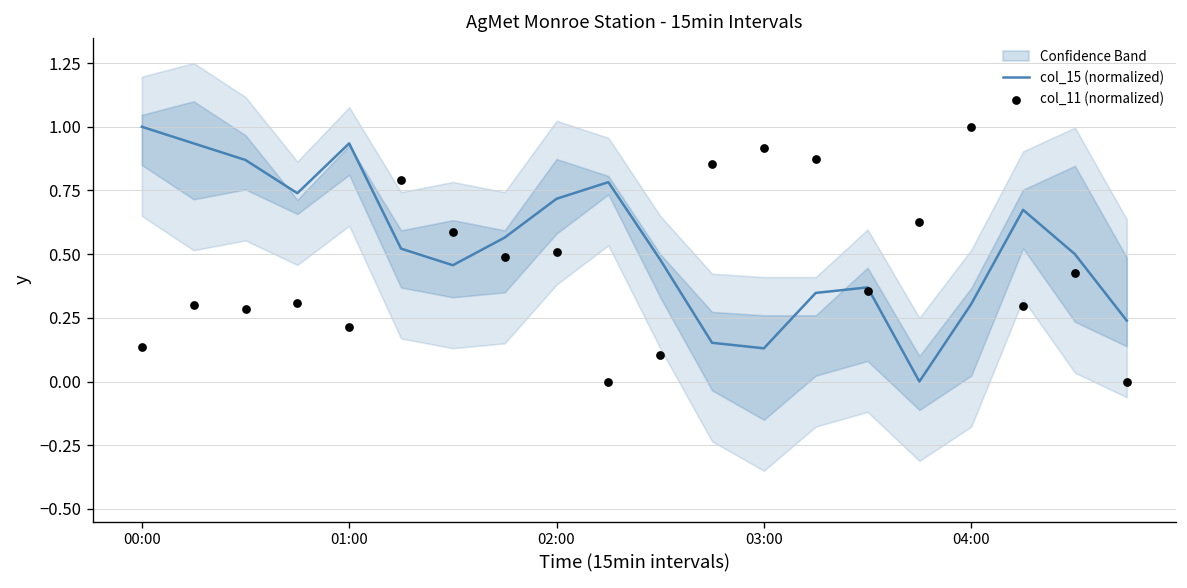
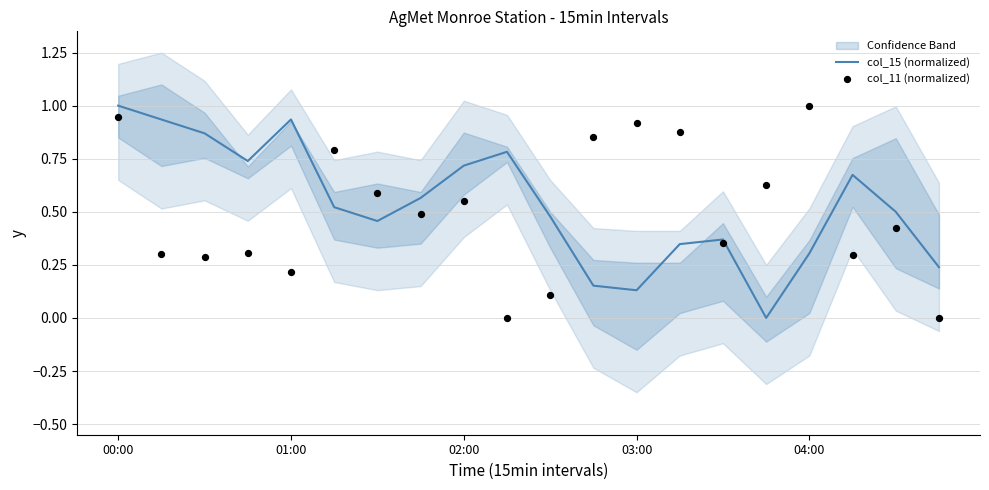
  {
    "col_11 (normalized)": {
-     "00:00": 0.14,
-     "02:00": 0.51
+     "00:00": 0.95,
+     "02:00": 0.55
    }
  }
